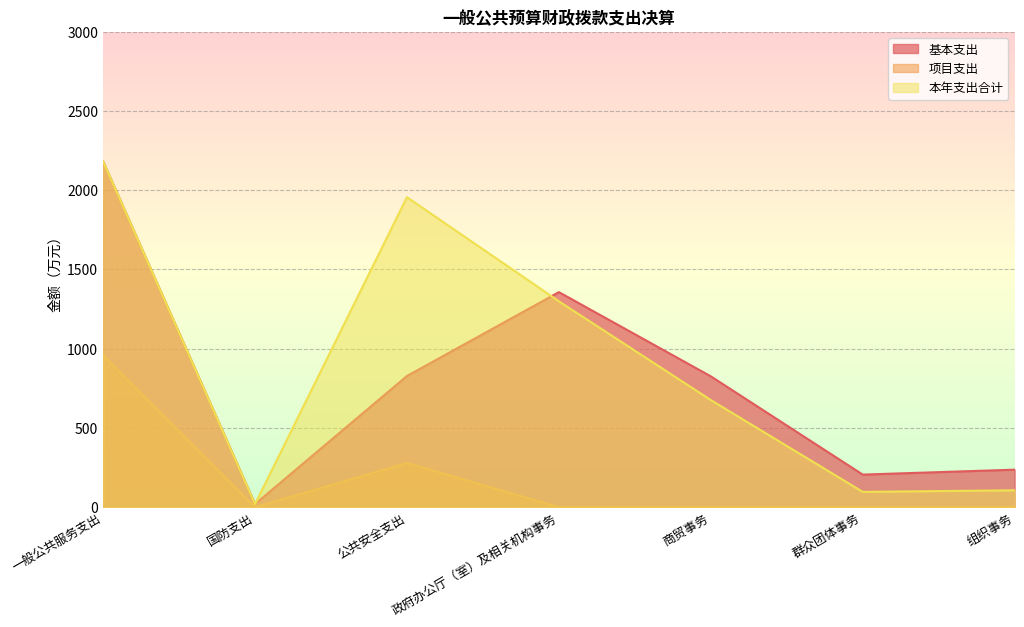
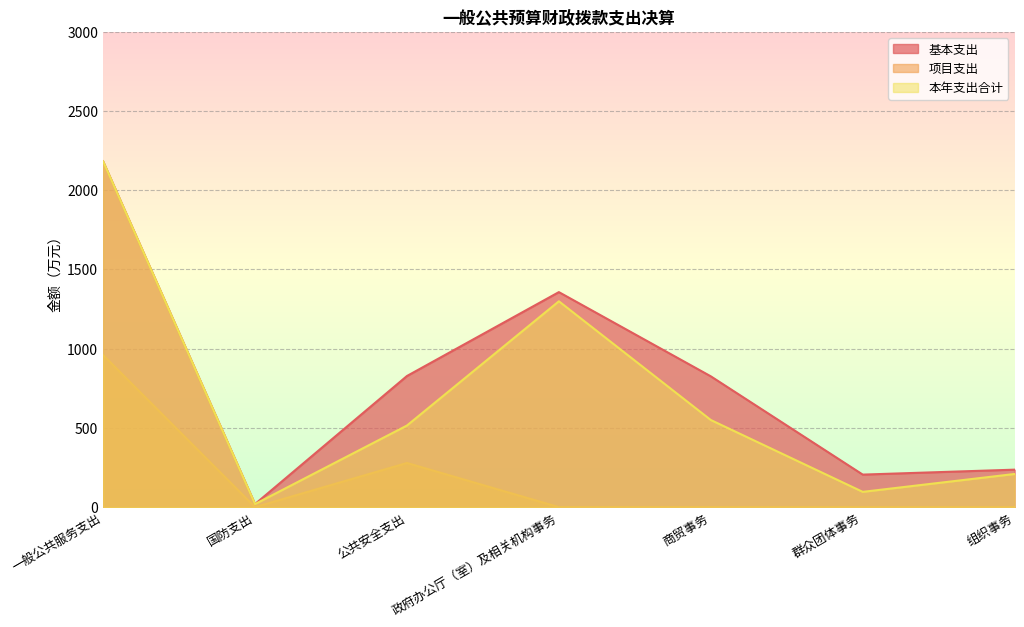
  {
    "基本支出": {
      "公共安全支出": 830,
      "政府办公厅（室）及相关机构事务": 1360,
      "商贸事务": 830,
      "群众团体事务": 210,
      "组织事务": 240
    },
    "项目支出": {
      "一般公共服务支出": 960,
      "国防支出": 0,
      "公共安全支出": 280,
      "政府办公厅（室）及相关机构事务": 0,
      "商贸事务": 0,
      "群众团体事务": 0,
      "组织事务": 0
    },
    "本年支出合计": {
-     "公共安全支出": 1960,
+     "公共安全支出": 520,
      "政府办公厅（室）及相关机构事务": 1300,
-     "商贸事务": 680,
+     "商贸事务": 550,
      "群众团体事务": 100,
-     "组织事务": 110
+     "组织事务": 210
    }
  }
